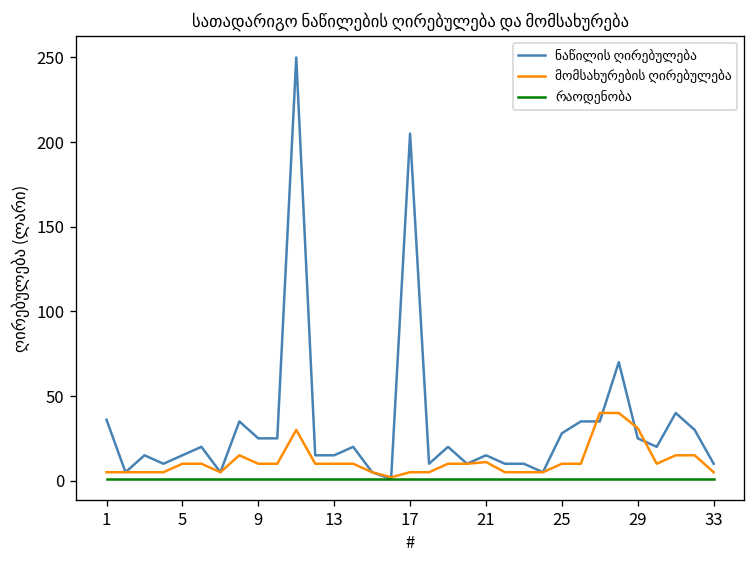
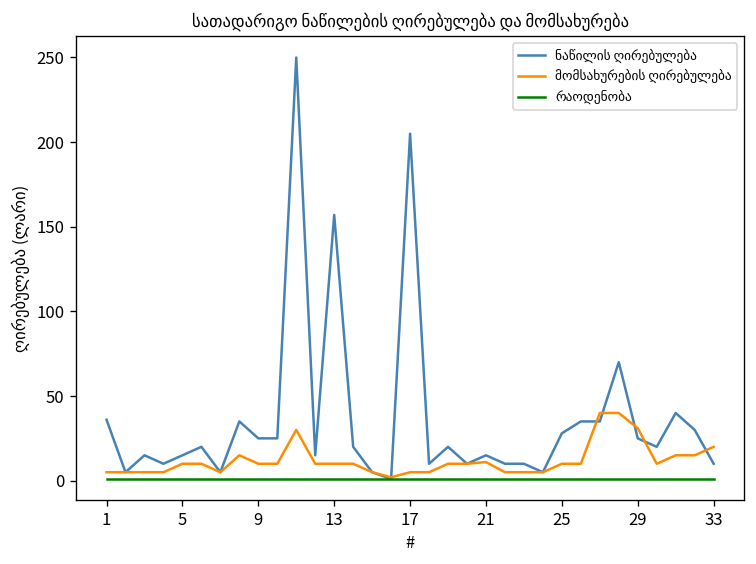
  {
    "ნაწილის ღირებულება": {
      "1": 36,
      "5": 15,
      "9": 25,
-     "13": 15,
+     "13": 157,
      "17": 205,
      "21": 15,
      "25": 28,
      "29": 25,
      "33": 10
    },
    "მომსახურების ღირებულება": {
      "1": 5,
      "5": 10,
      "9": 10,
      "13": 10,
      "17": 5,
      "21": 11,
      "25": 10,
      "29": 31,
-     "33": 5
+     "33": 20
    },
    "რაოდენობა": {
      "1": 1,
      "5": 1,
      "9": 1,
      "13": 1,
      "17": 1,
      "21": 1,
      "25": 1,
      "29": 1,
      "33": 1
    }
  }
